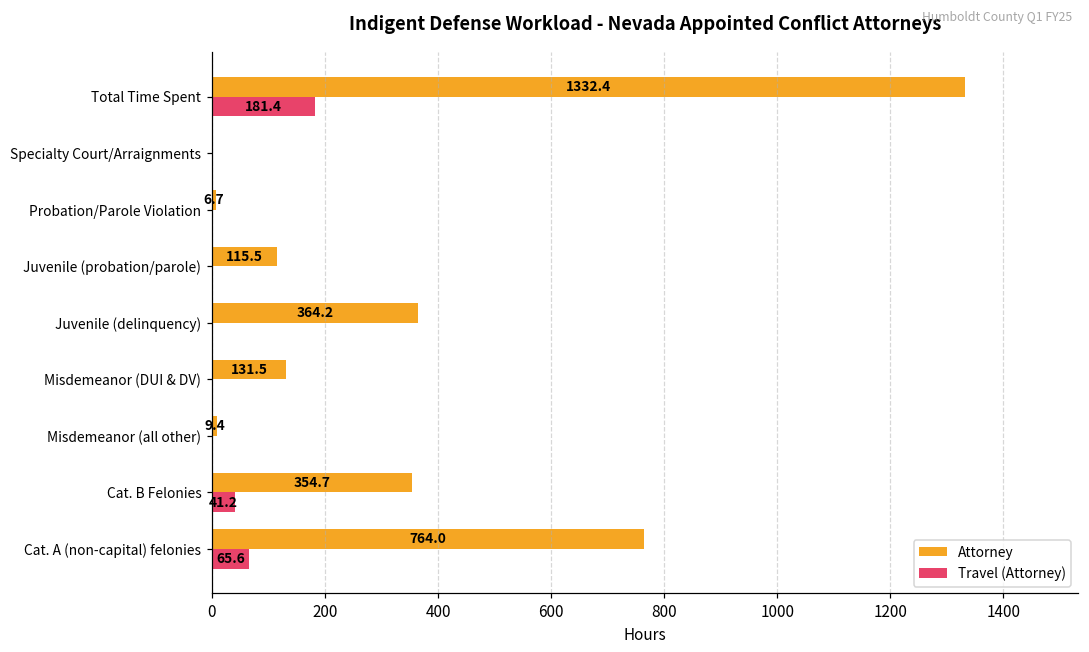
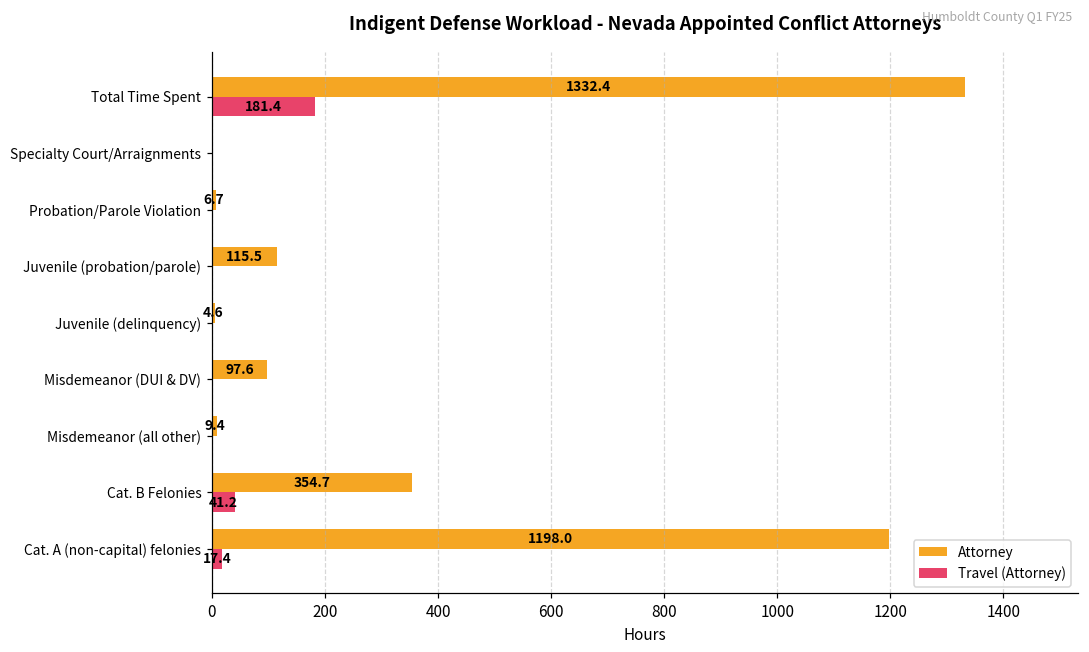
  {
    "Attorney": {
      "Total Time Spent": 1332.4,
      "Probation/Parole Violation": 6.7,
      "Juvenile (probation/parole)": 115.5,
-     "Juvenile (delinquency)": 364.2,
-     "Misdemeanor (DUI & DV)": 131.5,
+     "Juvenile (delinquency)": 4.6,
+     "Misdemeanor (DUI & DV)": 97.6,
      "Misdemeanor (all other)": 9.4,
      "Cat. B Felonies": 354.7,
-     "Cat. A (non-capital) felonies": 764.0
+     "Cat. A (non-capital) felonies": 1198.0
    },
    "Travel (Attorney)": {
      "Total Time Spent": 181.4,
      "Cat. B Felonies": 41.2,
-     "Cat. A (non-capital) felonies": 65.6
+     "Cat. A (non-capital) felonies": 17.4
    }
  }
